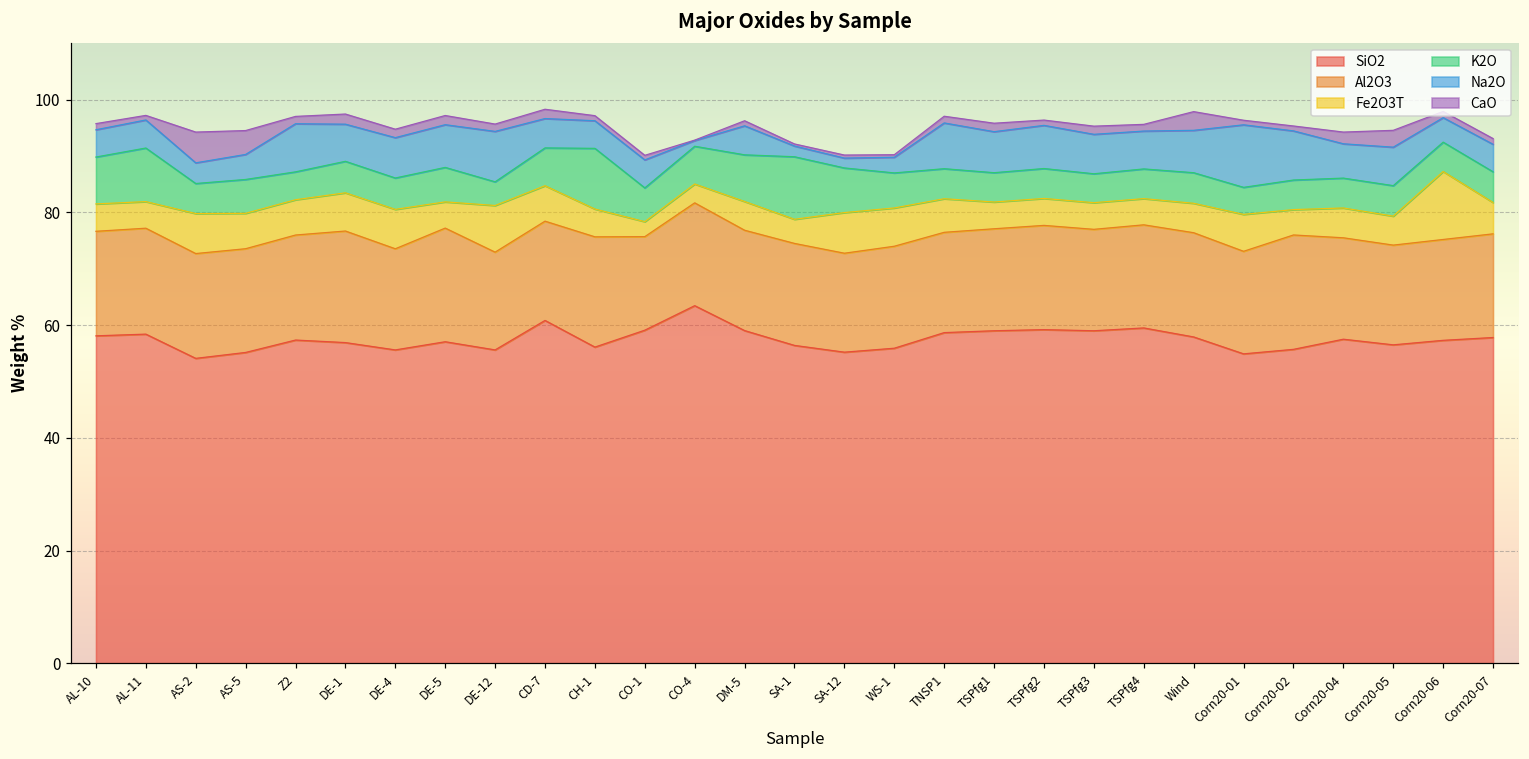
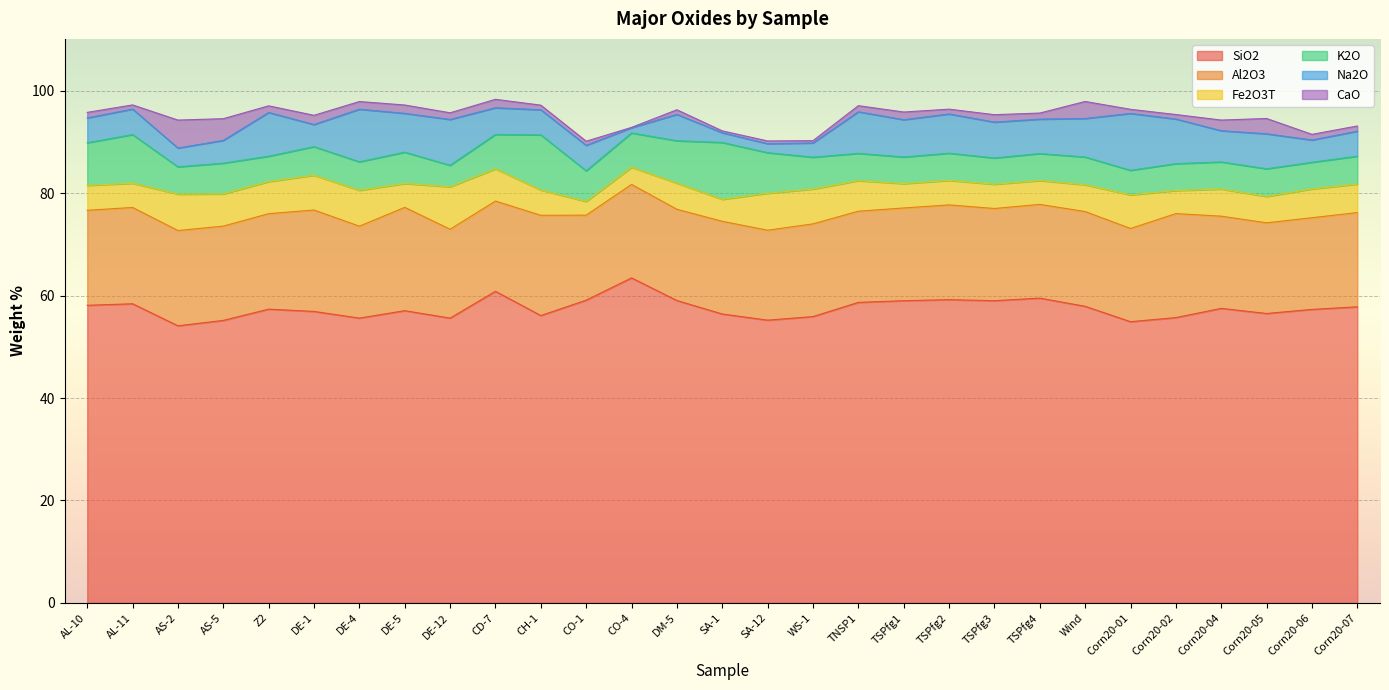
  {
    "Fe2O3T": {
      "AL-10": 5,
      "AL-11": 5,
      "AS-2": 7,
      "AS-5": 6,
      "Z2": 6,
      "DE-1": 7,
      "DE-4": 7,
      "DE-5": 5,
      "DE-12": 8,
      "CD-7": 6,
      "CH-1": 5,
      "CO-1": 3,
      "CO-4": 3,
      "DM-5": 5,
      "SA-1": 4,
      "SA-12": 7,
      "WS-1": 7,
      "TNSP1": 6,
      "TSPfg1": 5,
      "TSPfg2": 5,
      "TSPfg3": 5,
      "TSPfg4": 5,
      "Wind": 5,
      "Corn20-01": 7,
      "Corn20-02": 5,
      "Corn20-04": 5,
      "Corn20-05": 5,
-     "Corn20-06": 12,
+     "Corn20-06": 6,
      "Corn20-07": 6
    },
    "K2O": {
      "AL-10": 8,
      "AL-11": 10,
      "AS-2": 5,
      "AS-5": 6,
      "Z2": 5,
      "DE-1": 6,
      "DE-4": 6,
      "DE-5": 6,
      "DE-12": 4,
      "CD-7": 7,
      "CH-1": 11,
      "CO-1": 6,
      "CO-4": 7,
      "DM-5": 8,
      "SA-1": 11,
      "SA-12": 8,
      "WS-1": 6,
      "TNSP1": 5,
      "TSPfg1": 5,
      "TSPfg2": 5,
      "TSPfg3": 5,
      "TSPfg4": 5,
      "Wind": 5,
      "Corn20-01": 5,
      "Corn20-02": 5,
      "Corn20-04": 5,
      "Corn20-05": 5,
      "Corn20-06": 5,
      "Corn20-07": 5
    },
    "Na2O": {
      "AL-10": 5,
      "AL-11": 5,
      "AS-2": 4,
      "AS-5": 4,
      "Z2": 9,
-     "DE-1": 7,
-     "DE-4": 7,
+     "DE-1": 4,
+     "DE-4": 10,
      "DE-5": 8,
      "DE-12": 9,
      "CD-7": 5,
      "CH-1": 5,
      "CO-1": 5,
      "DM-5": 5,
      "SA-12": 2,
      "TNSP1": 8,
      "TSPfg1": 7,
      "TSPfg2": 8,
      "TSPfg3": 7,
      "TSPfg4": 7,
      "Wind": 8,
      "Corn20-01": 11,
      "Corn20-02": 9,
      "Corn20-04": 6,
      "Corn20-05": 7,
      "Corn20-06": 4,
      "Corn20-07": 5
    },
    "CaO": {
      "AL-10": 1,
      "AL-11": 1,
      "AS-2": 5,
      "AS-5": 4,
      "Z2": 1,
      "DE-1": 2,
      "DE-4": 2,
      "DE-5": 2,
      "DE-12": 1,
      "CD-7": 2,
      "CH-1": 1,
      "CO-1": 1,
      "DM-5": 1,
      "SA-12": 1,
      "TNSP1": 1,
      "TSPfg1": 2,
      "TSPfg2": 1,
      "TSPfg3": 1,
      "TSPfg4": 1,
      "Wind": 3,
      "Corn20-01": 1,
      "Corn20-02": 1,
      "Corn20-04": 2,
      "Corn20-05": 3,
      "Corn20-07": 1
    }
  }
